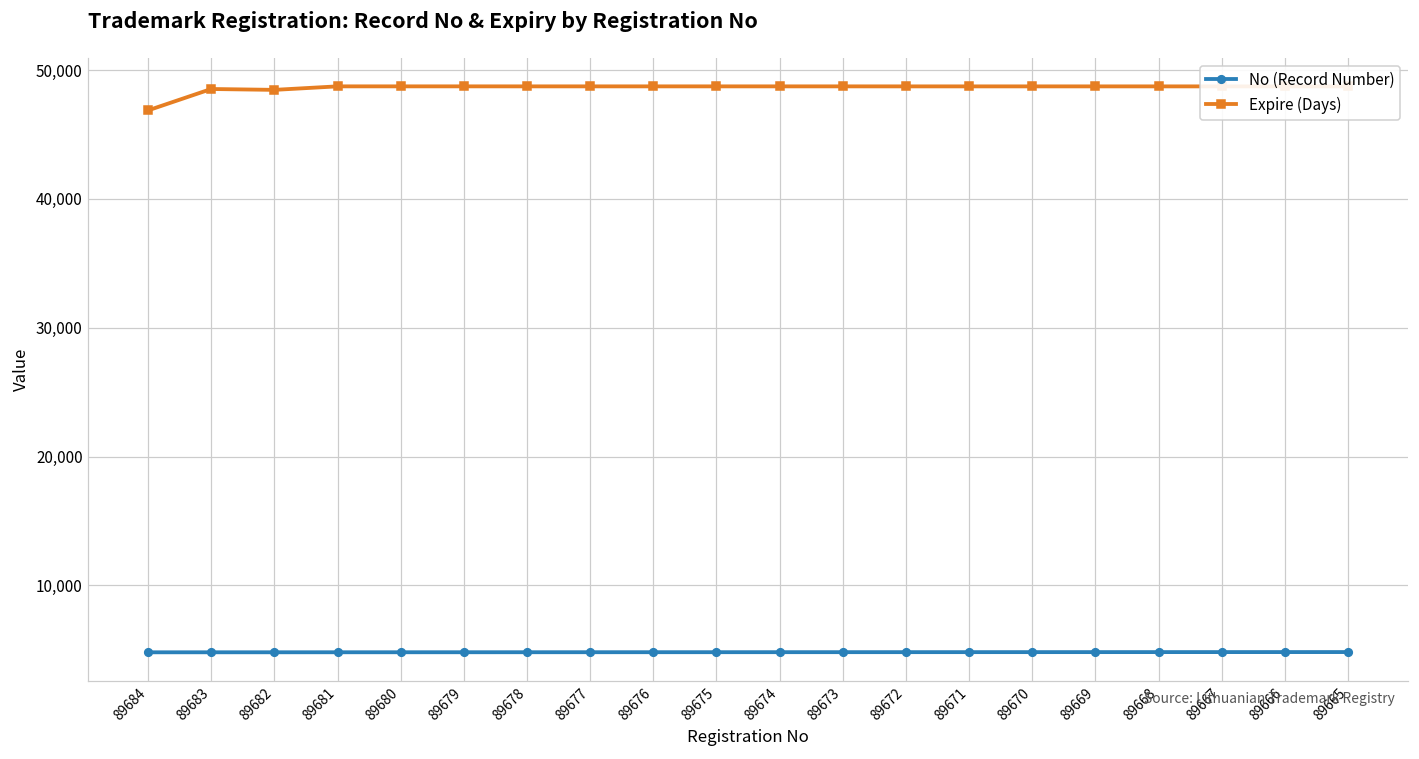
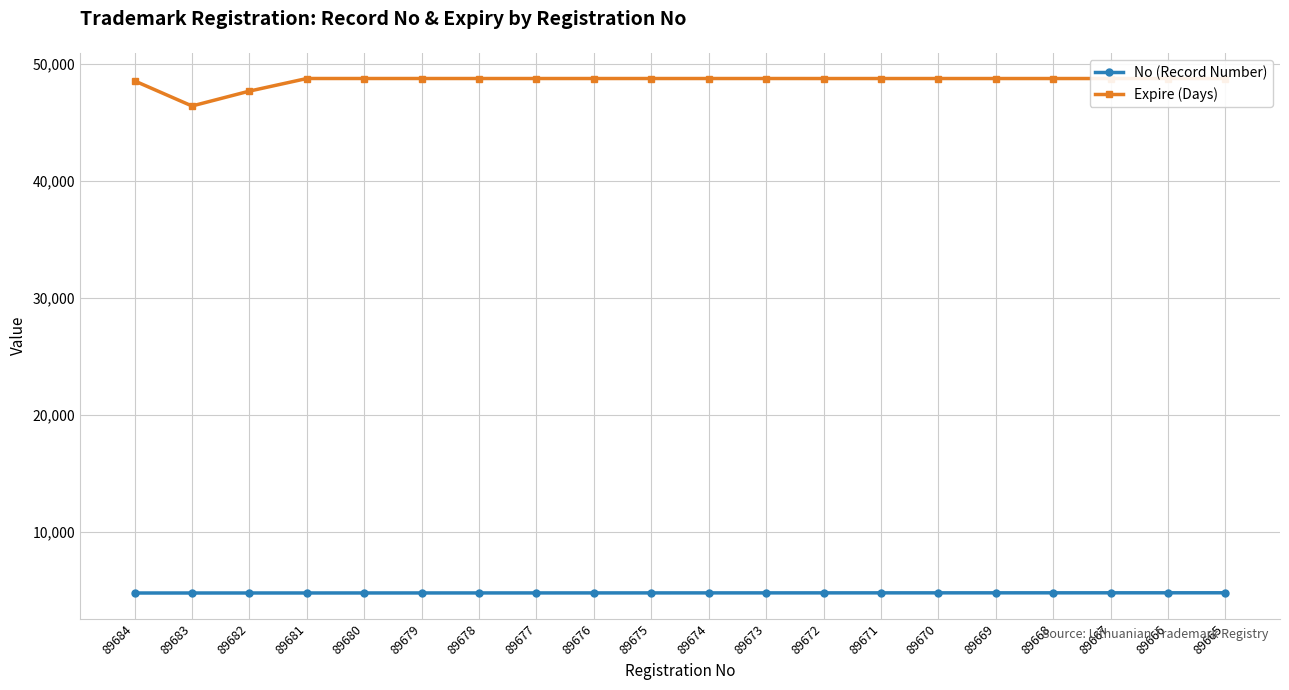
  {
    "No (Record Number)": {
      "89684": "4,800",
      "89683": "4,800",
      "89682": "4,800",
      "89681": "4,800",
      "89680": "4,800",
      "89679": "4,800",
      "89678": "4,800",
      "89677": "4,800",
      "89676": "4,800",
      "89675": "4,800",
      "89674": "4,800",
      "89673": "4,800",
      "89672": "4,800",
      "89671": "4,800",
      "89670": "4,800",
      "89669": "4,800",
      "89668": "4,800",
      "89667": "4,800",
      "89666": "4,800",
      "89665": "4,800"
    },
    "Expire (Days)": {
-     "89684": "46,900",
-     "89683": "48,500",
-     "89682": "48,500",
+     "89684": "48,500",
+     "89683": "46,400",
+     "89682": "47,700",
      "89681": "48,700",
      "89680": "48,700",
      "89679": "48,700",
      "89678": "48,700",
      "89677": "48,700",
      "89676": "48,700",
      "89675": "48,700",
      "89674": "48,700",
      "89673": "48,700",
      "89672": "48,700",
      "89671": "48,700",
      "89670": "48,700",
      "89669": "48,700",
      "89668": "48,700"
    }
  }
